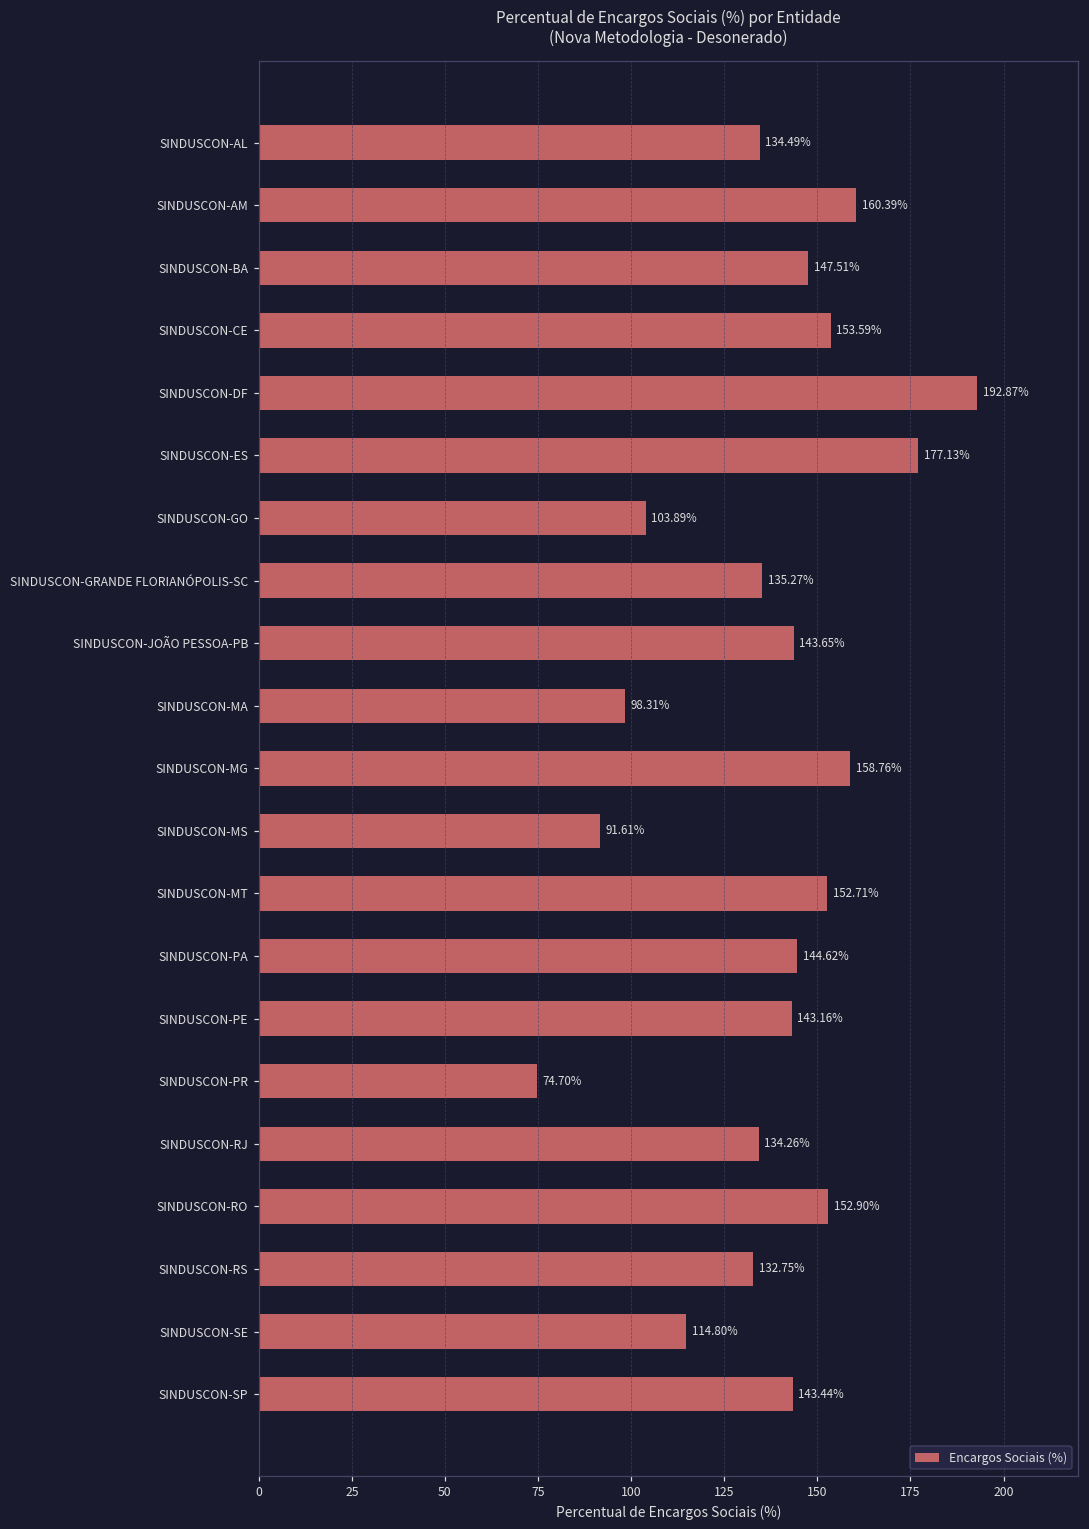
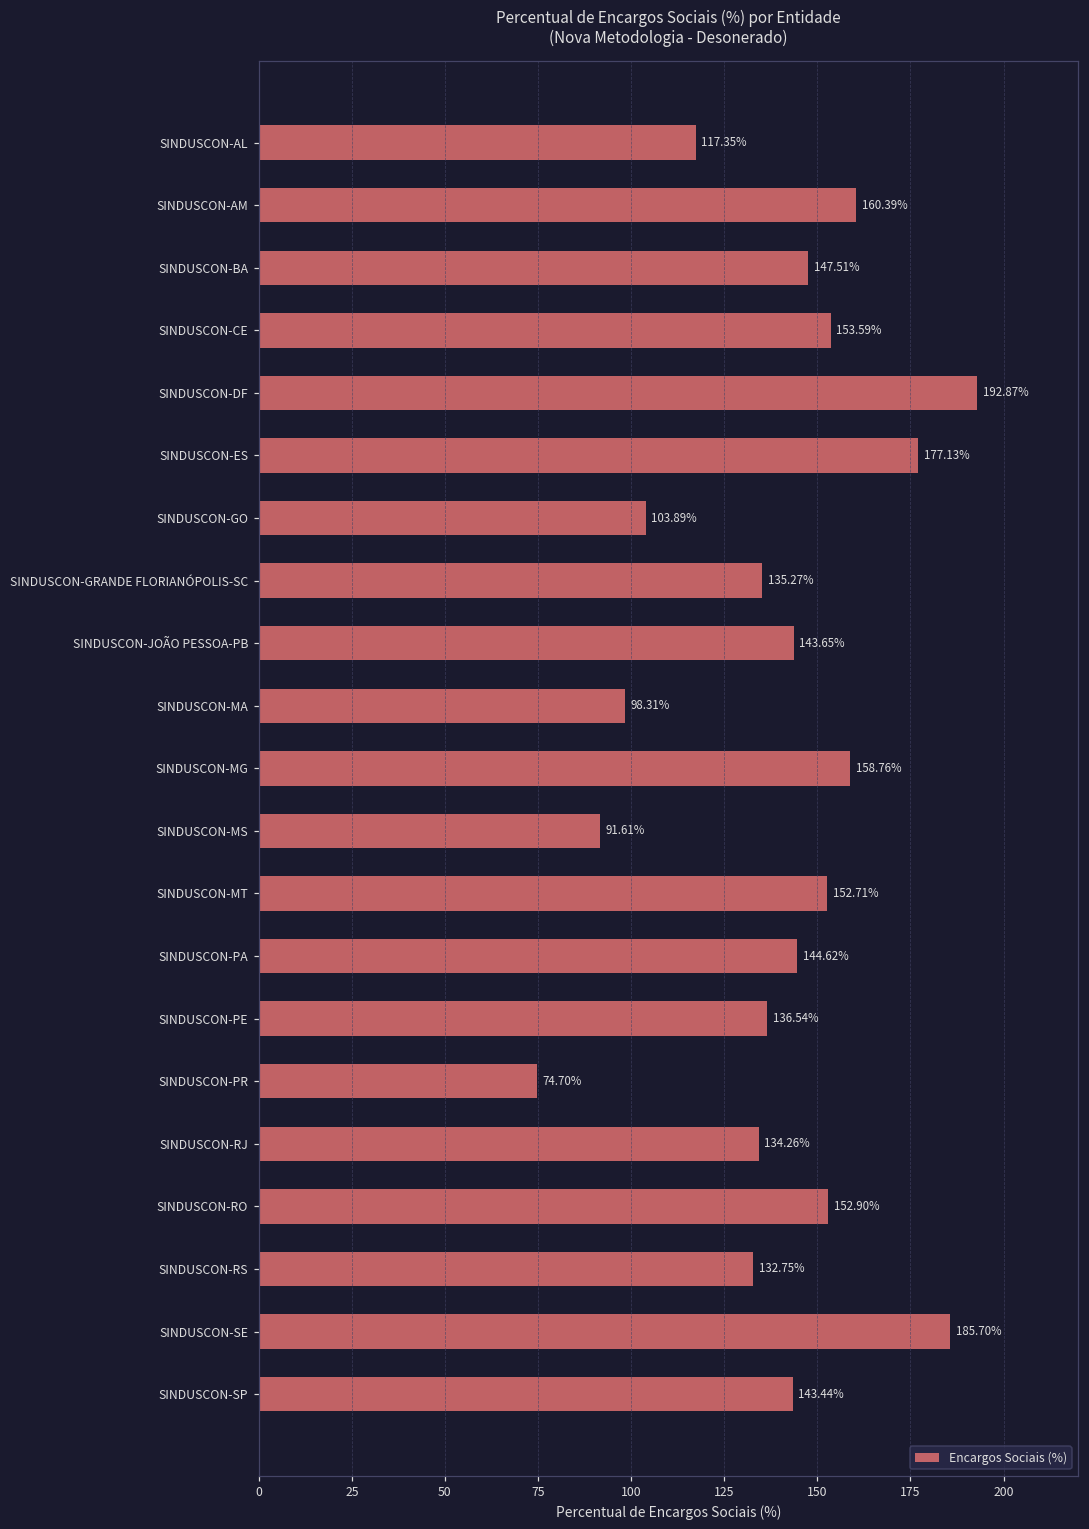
  {
-   "SINDUSCON-AL": "134.49%",
+   "SINDUSCON-AL": "117.35%",
    "SINDUSCON-AM": "160.39%",
    "SINDUSCON-BA": "147.51%",
    "SINDUSCON-CE": "153.59%",
    "SINDUSCON-DF": "192.87%",
    "SINDUSCON-ES": "177.13%",
    "SINDUSCON-GO": "103.89%",
    "SINDUSCON-GRANDE FLORIANÓPOLIS-SC": "135.27%",
    "SINDUSCON-JOÃO PESSOA-PB": "143.65%",
    "SINDUSCON-MA": "98.31%",
    "SINDUSCON-MG": "158.76%",
    "SINDUSCON-MS": "91.61%",
    "SINDUSCON-MT": "152.71%",
    "SINDUSCON-PA": "144.62%",
-   "SINDUSCON-PE": "143.16%",
+   "SINDUSCON-PE": "136.54%",
    "SINDUSCON-PR": "74.70%",
    "SINDUSCON-RJ": "134.26%",
    "SINDUSCON-RO": "152.90%",
    "SINDUSCON-RS": "132.75%",
-   "SINDUSCON-SE": "114.80%",
+   "SINDUSCON-SE": "185.70%",
    "SINDUSCON-SP": "143.44%"
  }
